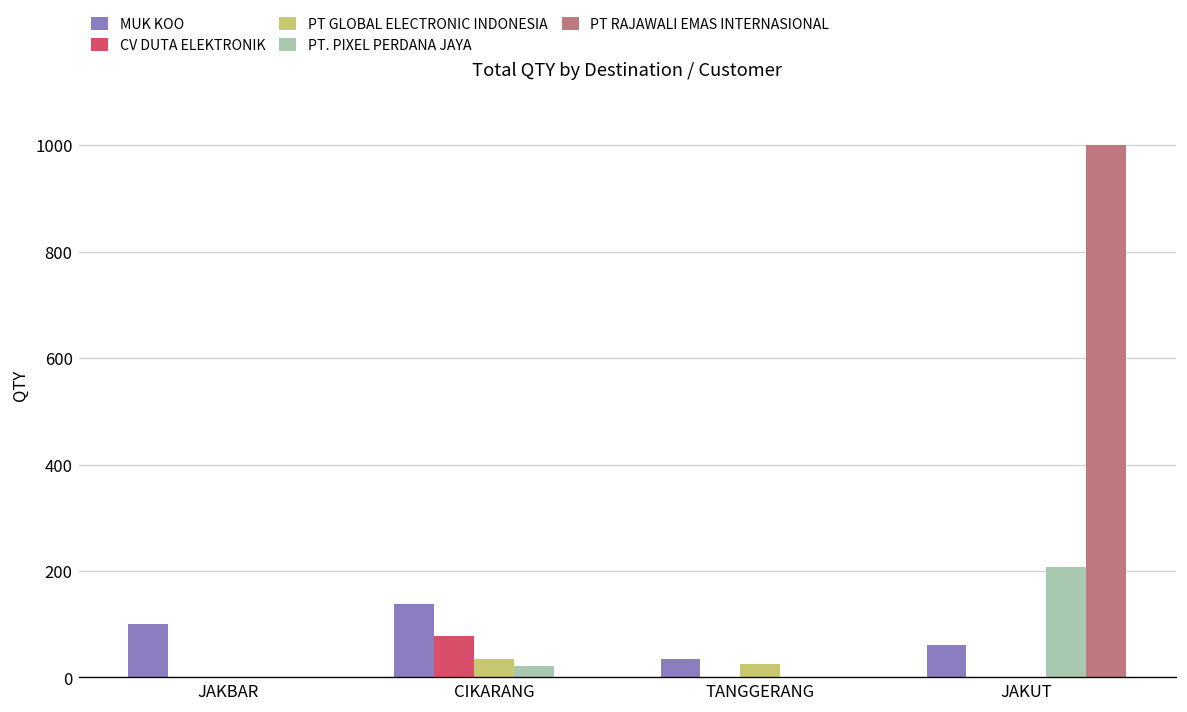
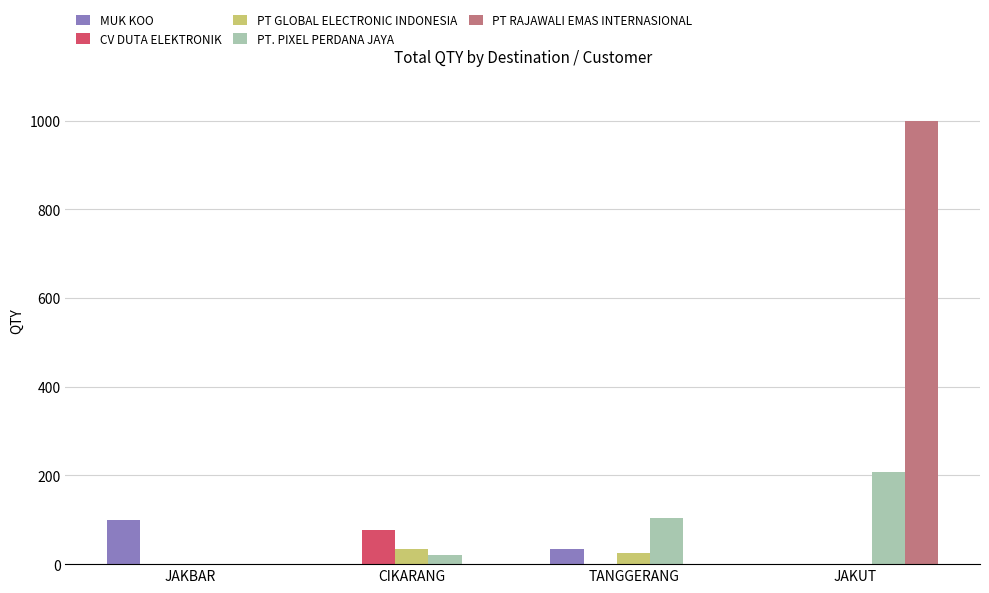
  {
    "MUK KOO": {
      "JAKBAR": 100,
-     "CIKARANG": 140,
+     "CIKARANG": 0,
      "TANGGERANG": 40,
-     "JAKUT": 60
+     "JAKUT": 0
    },
    "PT GLOBAL ELECTRONIC INDONESIA": {
      "JAKBAR": 0,
      "CIKARANG": 40,
      "TANGGERANG": 30,
      "JAKUT": 0
    },
    "PT. PIXEL PERDANA JAYA": {
      "JAKBAR": 0,
      "CIKARANG": 20,
-     "TANGGERANG": 0,
+     "TANGGERANG": 110,
      "JAKUT": 210
    }
  }
